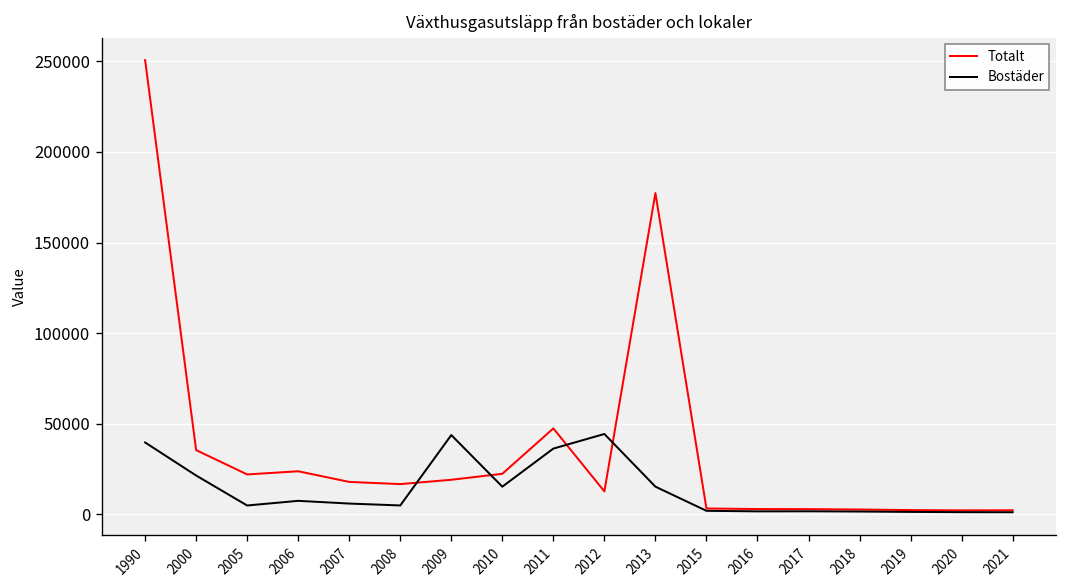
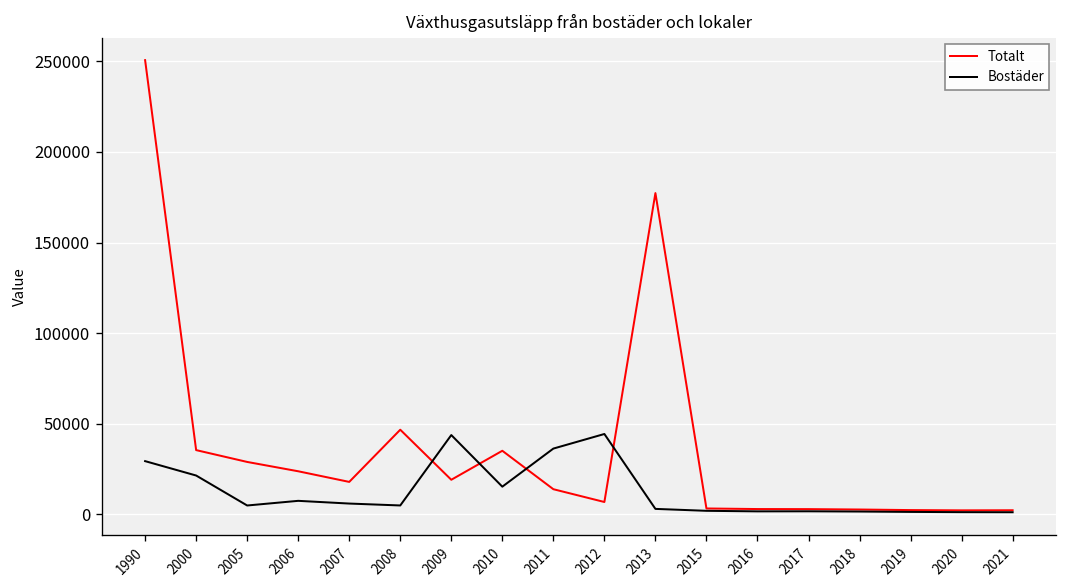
  {
    "Totalt": {
      "1990": 251000,
      "2000": 35000,
-     "2005": 22000,
+     "2005": 29000,
      "2006": 24000,
      "2007": 18000,
-     "2008": 17000,
+     "2008": 47000,
      "2009": 19000,
-     "2010": 22000,
-     "2011": 47000,
-     "2012": 13000,
+     "2010": 35000,
+     "2011": 14000,
+     "2012": 7000,
      "2013": 177000
    },
    "Bostäder": {
-     "1990": 40000,
+     "1990": 29000,
      "2000": 21000,
      "2005": 5000,
      "2006": 7000,
      "2007": 6000,
      "2008": 5000,
      "2009": 44000,
      "2010": 15000,
      "2011": 36000,
      "2012": 44000,
-     "2013": 15000
+     "2013": 3000
    }
  }
